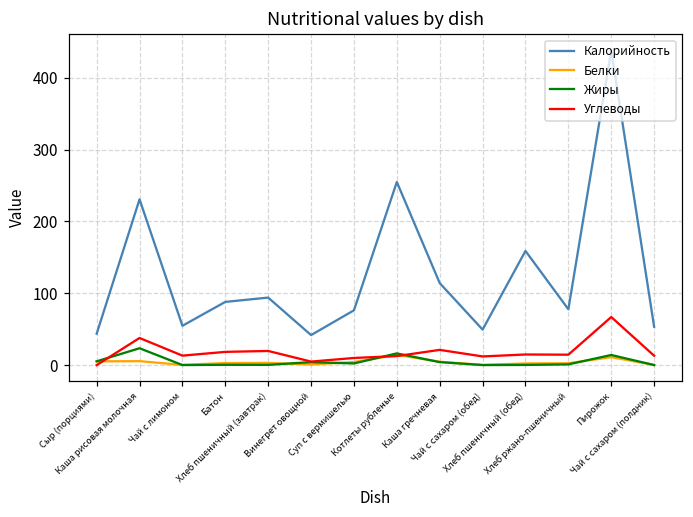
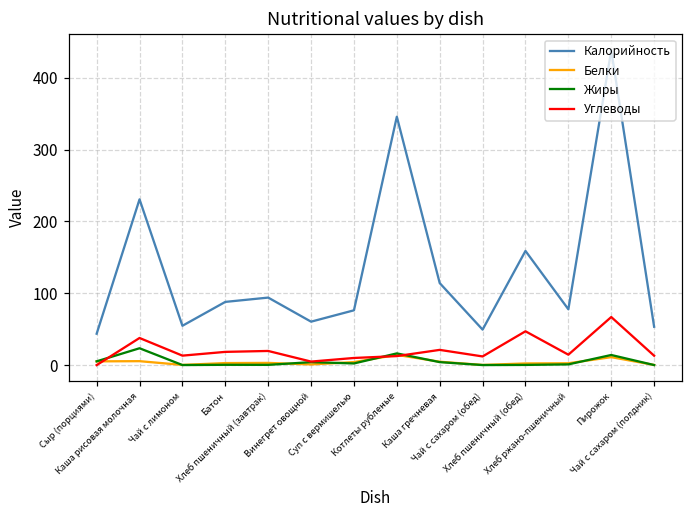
  {
    "Калорийность": {
      "Сыр (порциями)": 40,
      "Каша рисовая молочная": 230,
      "Чай с лимоном": 50,
      "Батон": 90,
      "Хлеб пшеничный (завтрак)": 90,
-     "Винегрет овощной": 40,
+     "Винегрет овощной": 60,
      "Суп с вермишелью": 80,
-     "Котлеты рубленые": 250,
+     "Котлеты рубленые": 350,
      "Каша гречневая": 110,
      "Чай с сахаром (обед)": 50,
      "Хлеб пшеничный (обед)": 160,
      "Хлеб ржано-пшеничный": 80,
      "Чай с сахаром (полдник)": 50
    },
    "Белки": {
      "Каша рисовая молочная": 10
    },
    "Жиры": {
      "Каша рисовая молочная": 20
    },
    "Углеводы": {
      "Сыр (порциями)": 0,
      "Каша рисовая молочная": 40,
      "Чай с лимоном": 10,
      "Батон": 20,
      "Хлеб пшеничный (завтрак)": 20,
      "Суп с вермишелью": 10,
      "Каша гречневая": 20,
      "Чай с сахаром (обед)": 10,
-     "Хлеб пшеничный (обед)": 10,
+     "Хлеб пшеничный (обед)": 50,
      "Хлеб ржано-пшеничный": 10,
      "Пирожок": 70,
      "Чай с сахаром (полдник)": 10
    }
  }
